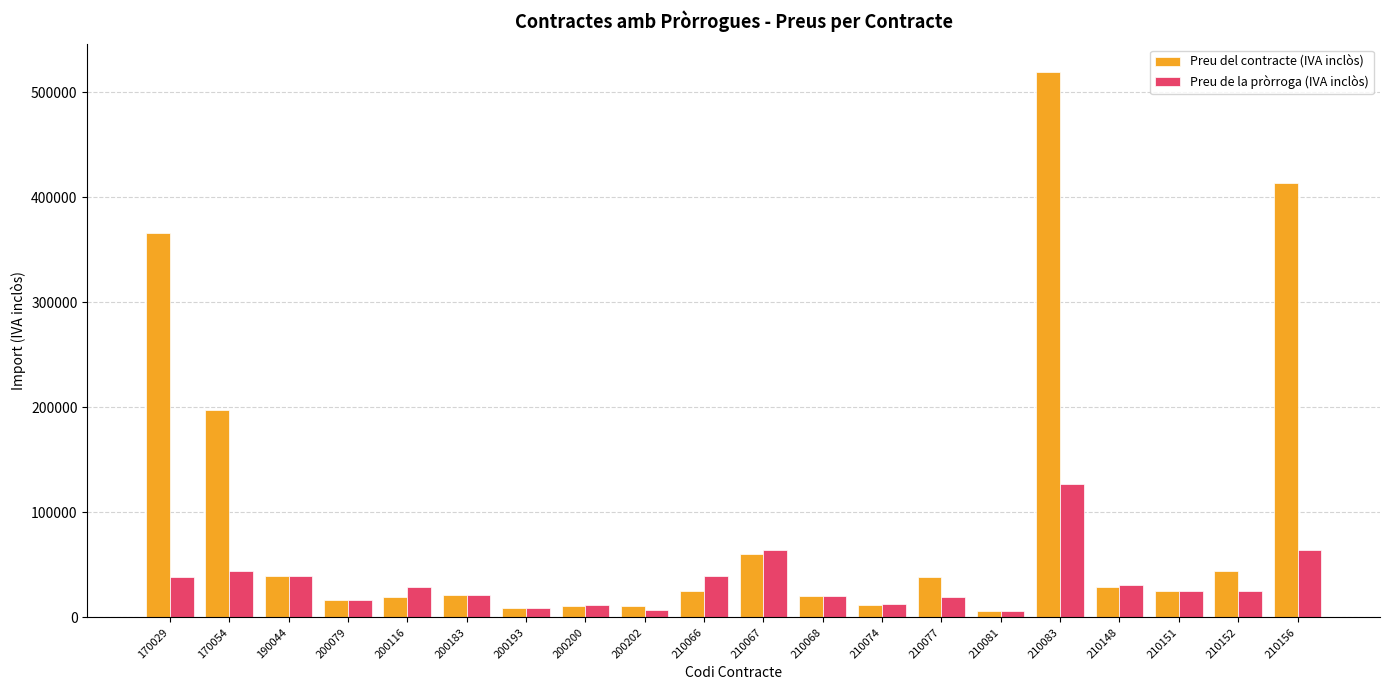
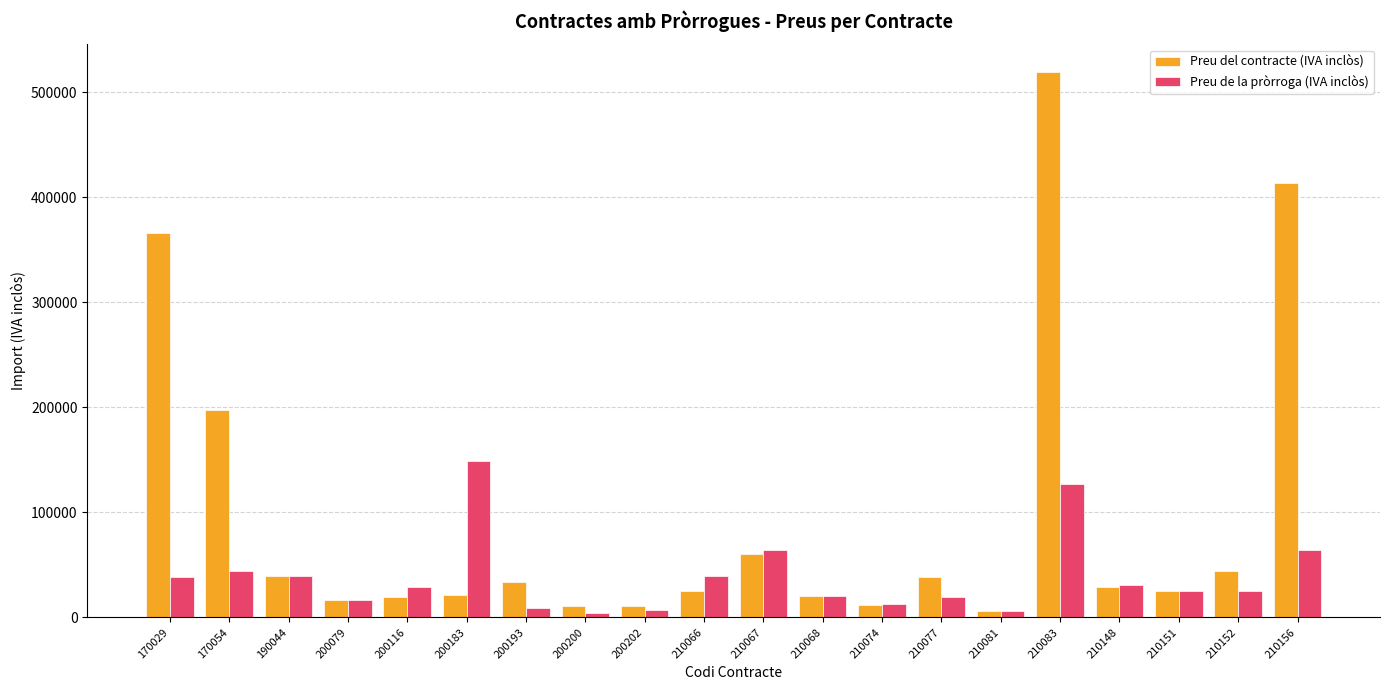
  {
    "Preu del contracte (IVA inclòs)": {
      "170029": 365000,
      "170054": 197000,
      "190044": 39000,
      "200079": 17000,
      "200116": 19000,
      "200183": 21000,
-     "200193": 9000,
+     "200193": 34000,
      "200200": 11000,
      "200202": 11000,
      "210066": 25000,
      "210067": 61000,
      "210068": 20000,
      "210074": 12000,
      "210077": 39000,
      "210081": 6000,
      "210083": 519000,
      "210148": 29000,
      "210151": 25000,
      "210152": 44000,
      "210156": 413000
    },
    "Preu de la pròrroga (IVA inclòs)": {
      "170029": 38000,
      "170054": 44000,
      "190044": 39000,
      "200079": 17000,
      "200116": 29000,
-     "200183": 21000,
+     "200183": 149000,
      "200193": 9000,
-     "200200": 12000,
+     "200200": 4000,
      "200202": 7000,
      "210066": 39000,
      "210067": 64000,
      "210068": 20000,
      "210074": 13000,
      "210077": 19000,
      "210081": 6000,
      "210083": 127000,
      "210148": 31000,
      "210151": 25000,
      "210152": 25000,
      "210156": 64000
    }
  }
